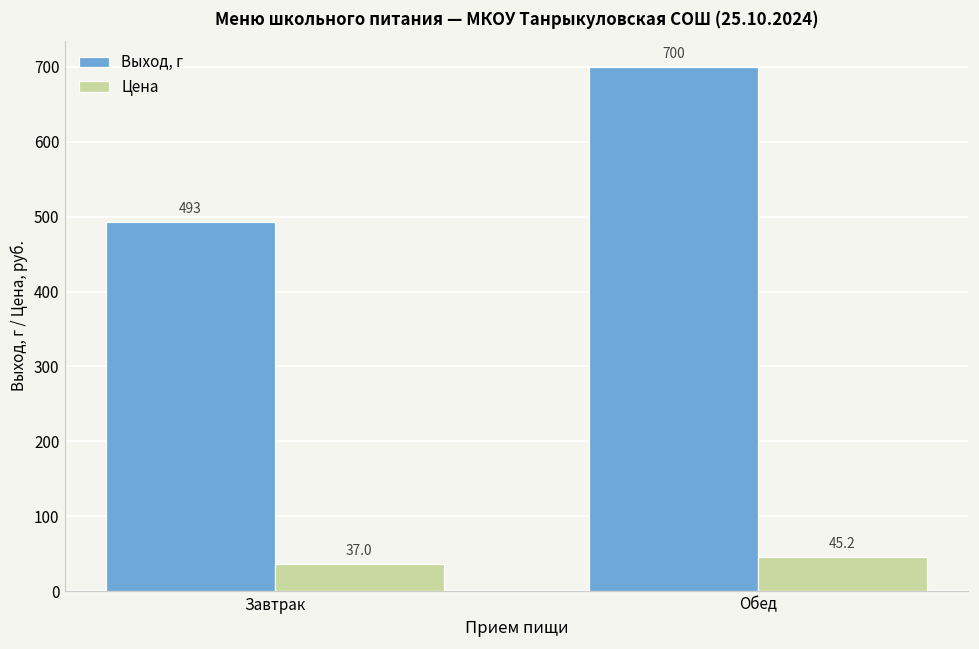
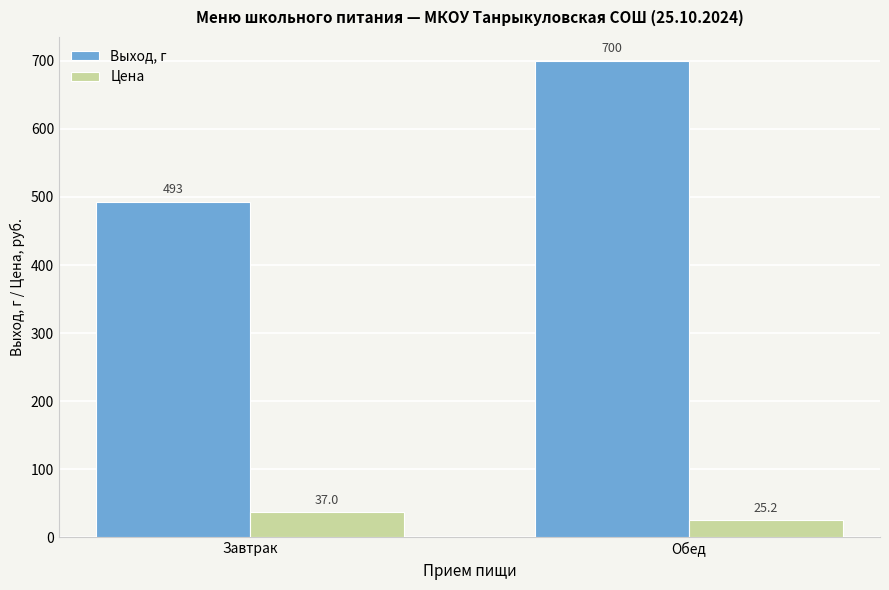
  {
    "Выход, г": {
      "Завтрак": 493,
      "Обед": 700
    },
    "Цена": {
      "Завтрак": 37.0,
-     "Обед": 45.2
+     "Обед": 25.2
    }
  }
